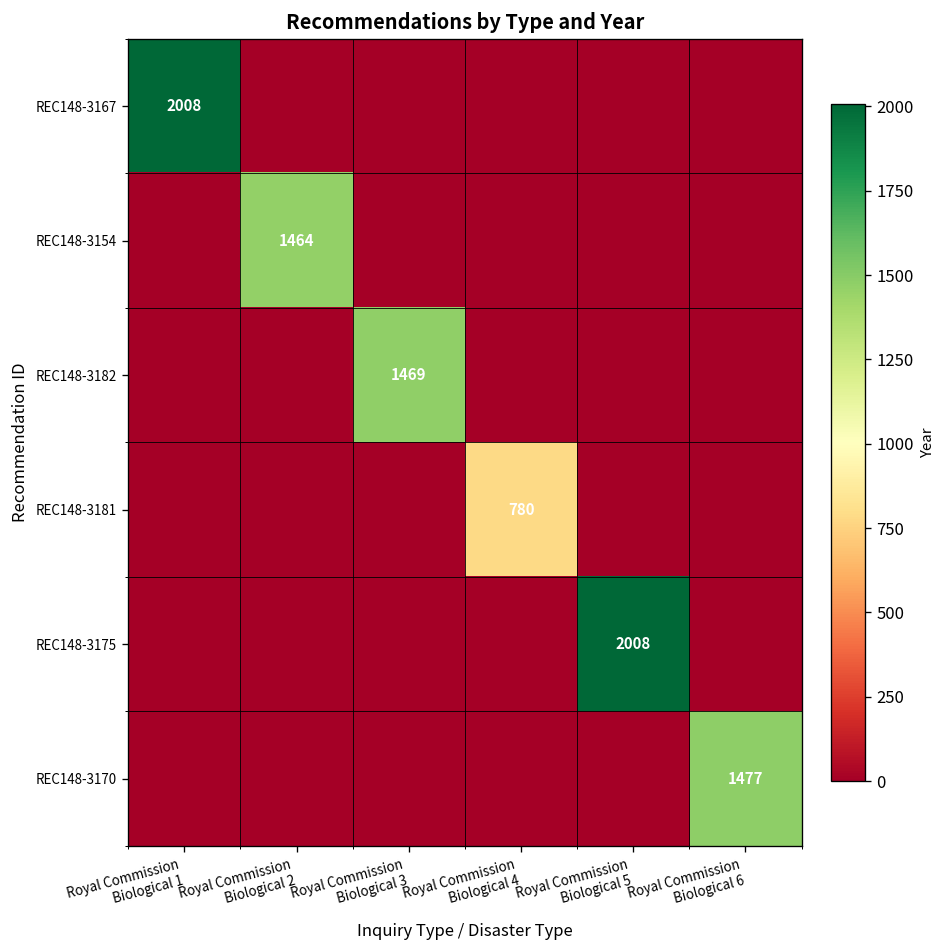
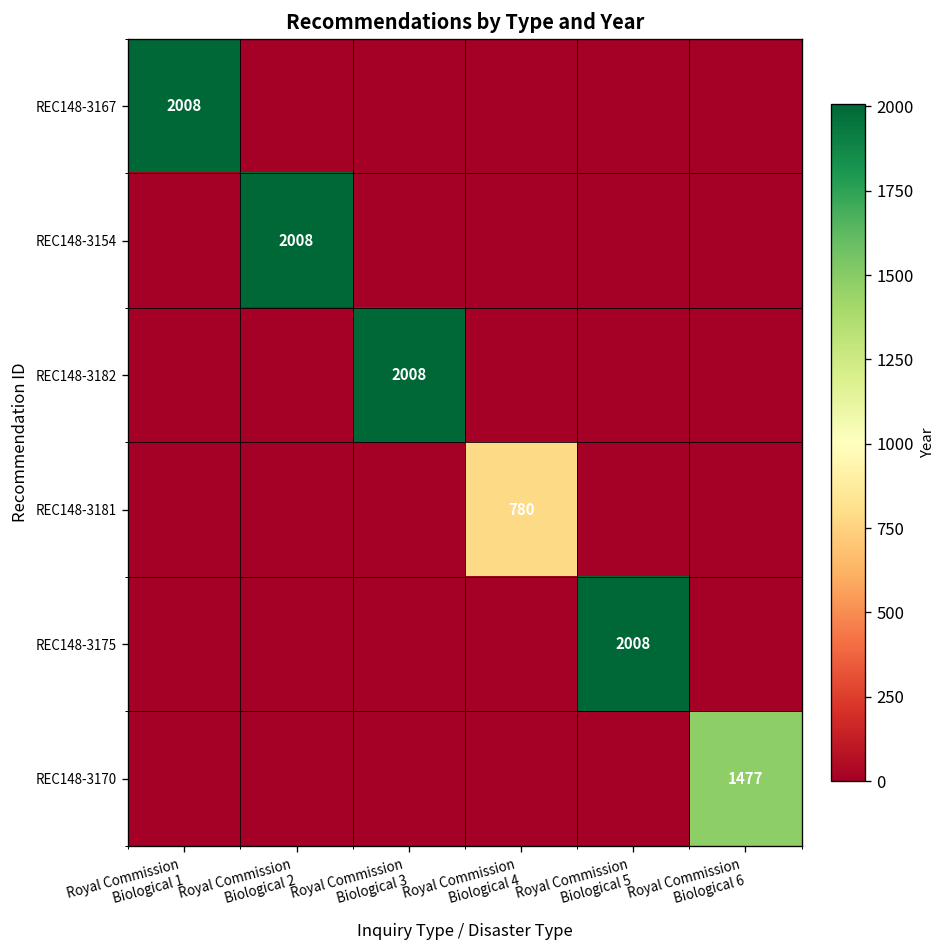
  {
    "REC148-3167": {
      "Royal Commission Biological 1": 2008
    },
    "REC148-3154": {
-     "Royal Commission Biological 2": 1464
+     "Royal Commission Biological 2": 2008
    },
    "REC148-3182": {
-     "Royal Commission Biological 3": 1469
+     "Royal Commission Biological 3": 2008
    },
    "REC148-3181": {
      "Royal Commission Biological 4": 780
    },
    "REC148-3175": {
      "Royal Commission Biological 5": 2008
    },
    "REC148-3170": {
      "Royal Commission Biological 6": 1477
    }
  }
